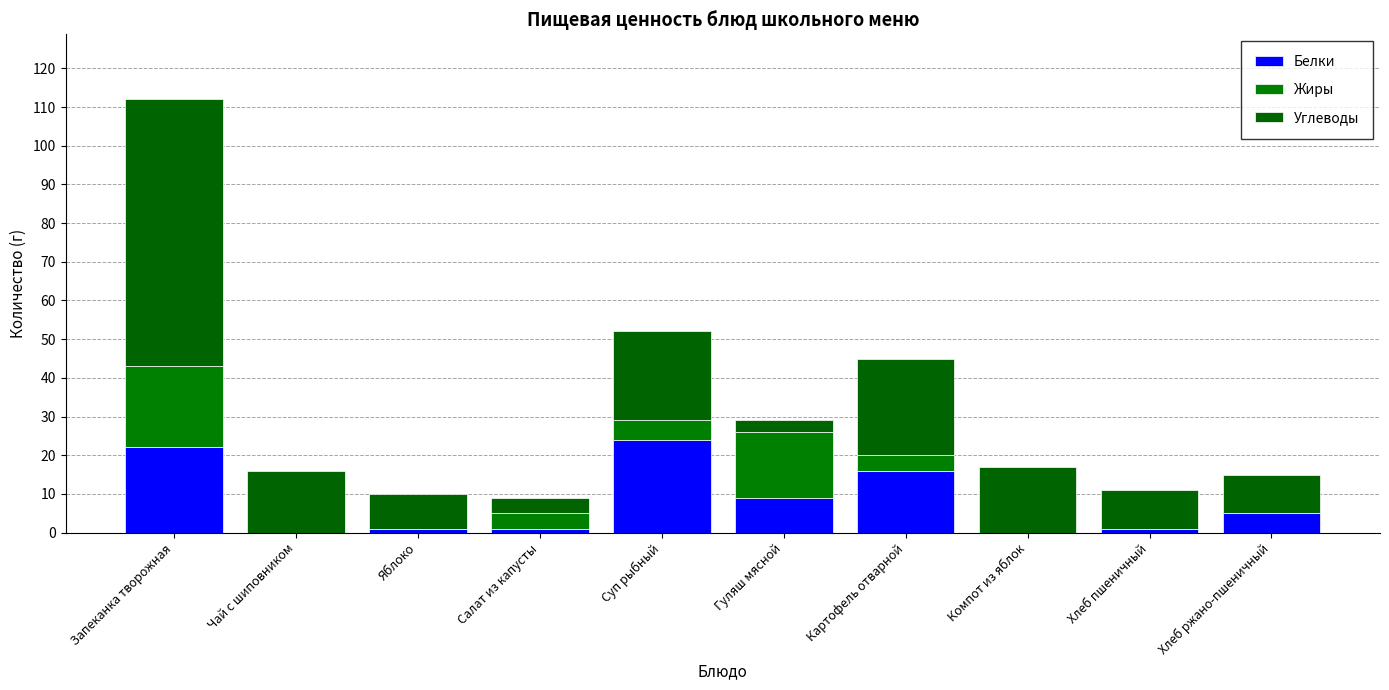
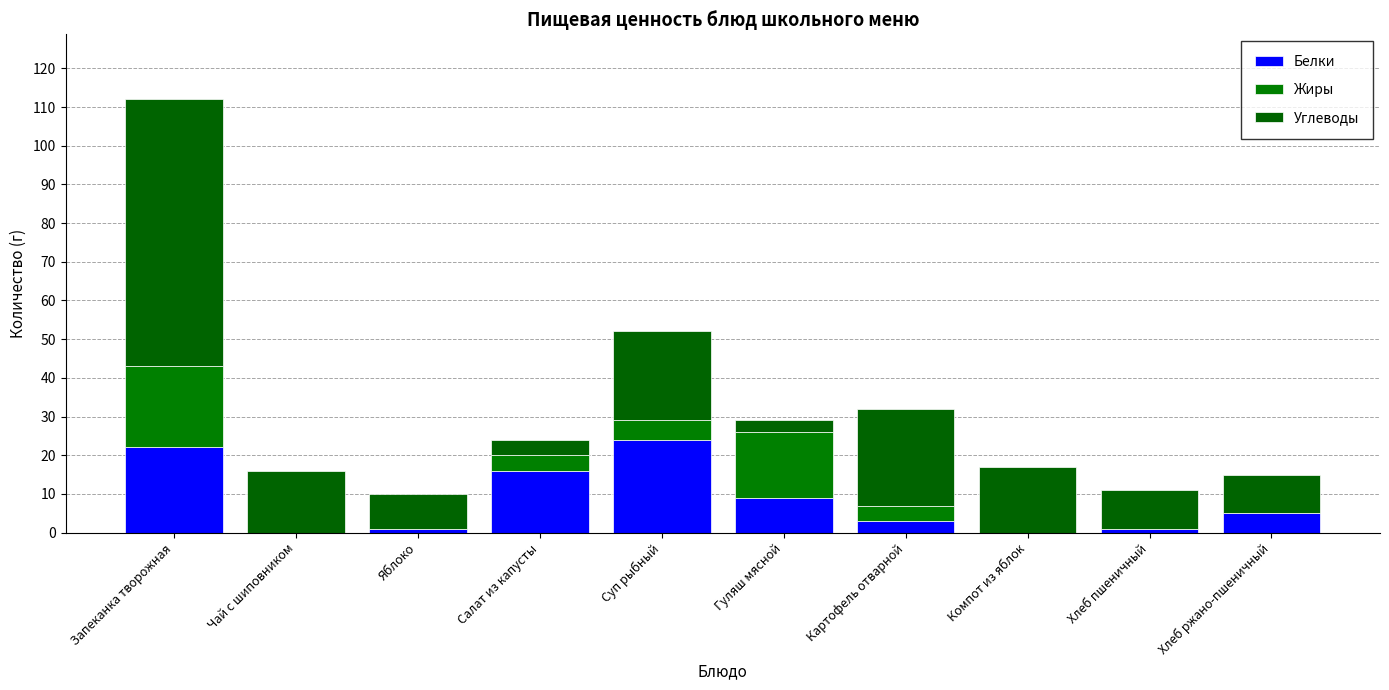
  {
    "Белки": {
      "Запеканка творожная": 22,
      "Чай с шиповником": 0,
      "Яблоко": 1,
-     "Салат из капусты": 1,
+     "Салат из капусты": 16,
      "Суп рыбный": 24,
      "Гуляш мясной": 9,
-     "Картофель отварной": 16,
+     "Картофель отварной": 3,
      "Компот из яблок": 0,
      "Хлеб пшеничный": 1,
      "Хлеб ржано-пшеничный": 5
    }
  }
